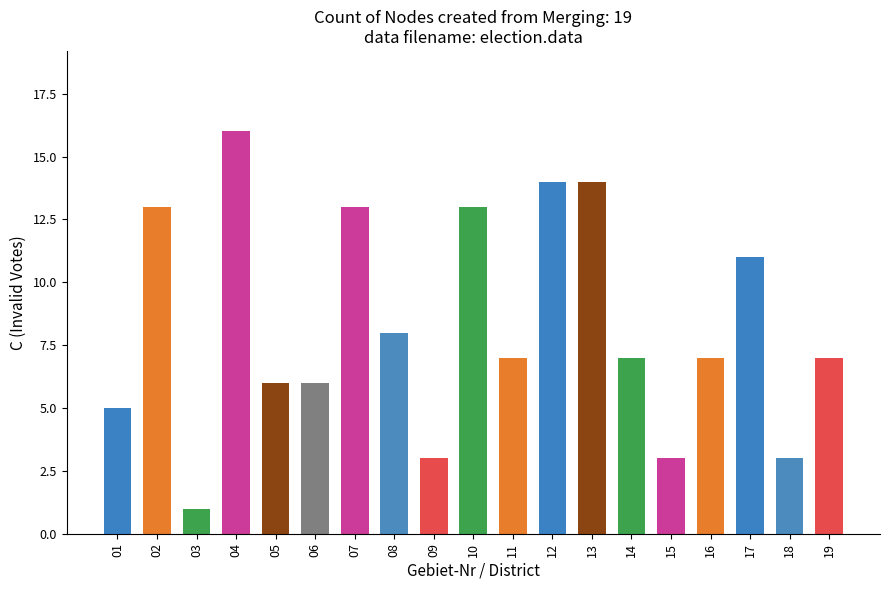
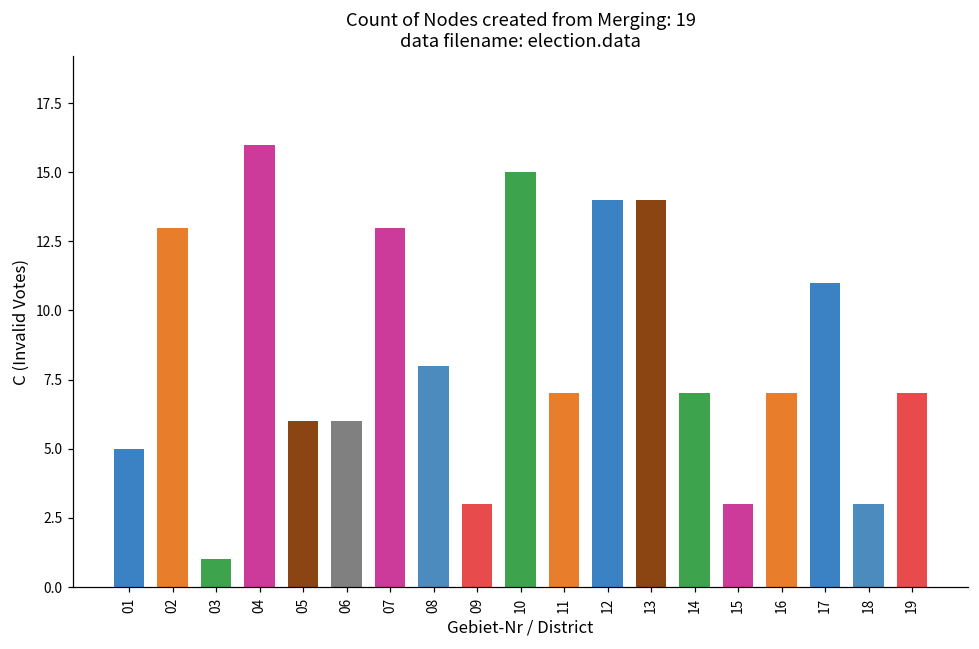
  {
    "01": 5,
    "02": 13,
    "03": 1,
    "04": 16,
    "05": 6,
    "06": 6,
    "07": 13,
    "08": 8,
    "09": 3,
-   "10": 13,
+   "10": 15,
    "11": 7,
    "12": 14,
    "13": 14,
    "14": 7,
    "15": 3,
    "16": 7,
    "17": 11,
    "18": 3,
    "19": 7
  }
